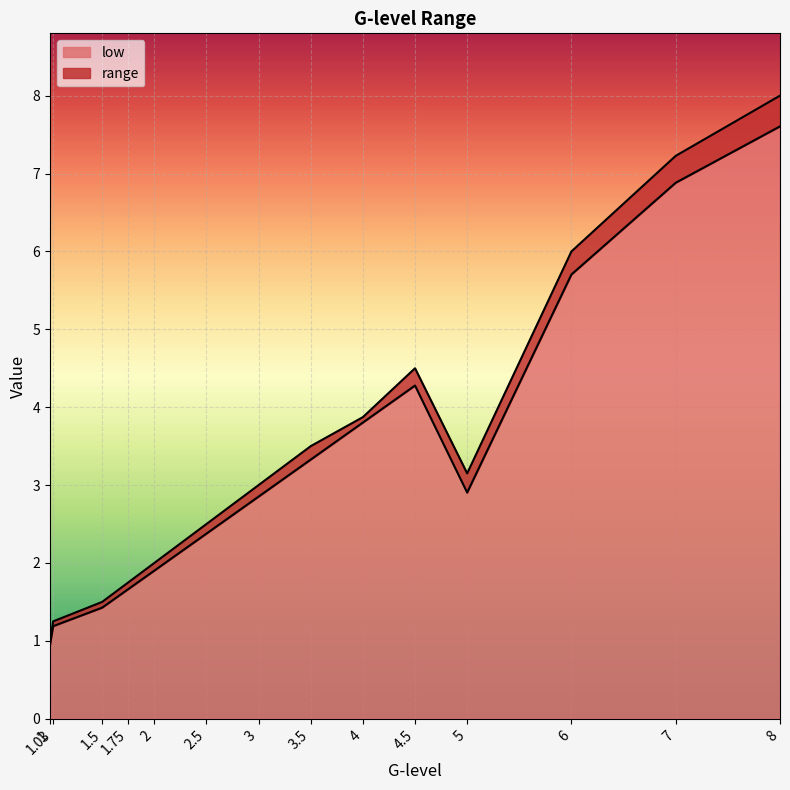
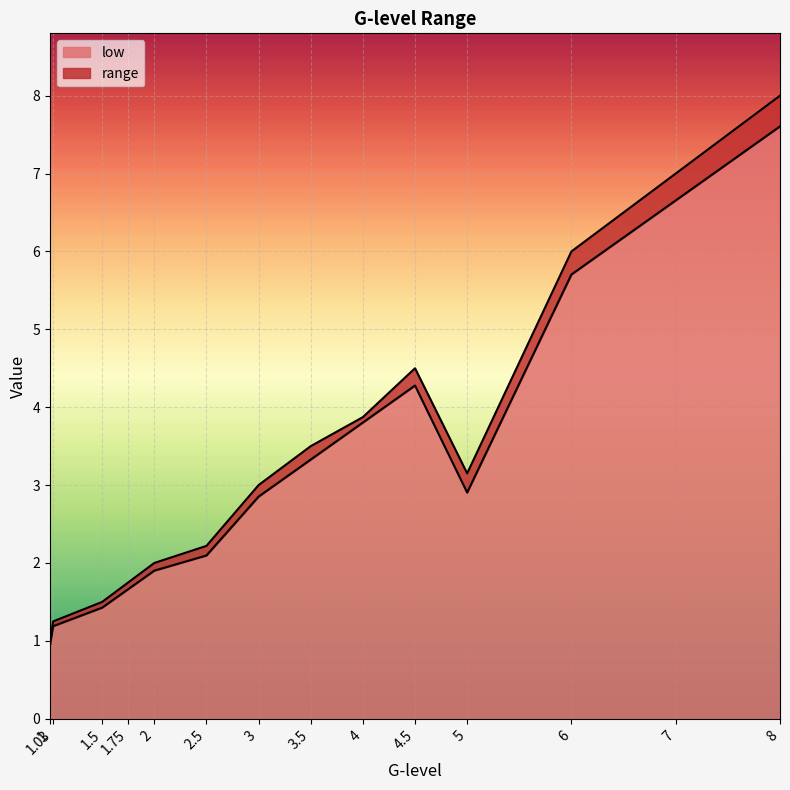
  {
    "low": {
      "1": 1.0,
      "1.03": 1.2,
      "1.5": 1.4,
      "1.75": 1.7,
      "2": 1.9,
-     "2.5": 2.4,
+     "2.5": 2.1,
      "3": 2.9,
      "3.5": 3.3,
      "4": 3.8,
      "4.5": 4.3,
      "5": 2.9,
      "6": 5.7,
-     "7": 6.9,
+     "7": 6.7,
      "8": 7.6
    },
    "range": {
      "1": 0.0,
      "1.03": 0.1,
      "1.5": 0.1,
      "1.75": 0.1,
      "2": 0.1,
      "2.5": 0.1,
      "3": 0.1,
      "3.5": 0.2,
      "4": 0.1,
      "4.5": 0.2,
      "5": 0.2,
      "6": 0.3,
      "7": 0.3,
      "8": 0.4
    }
  }
